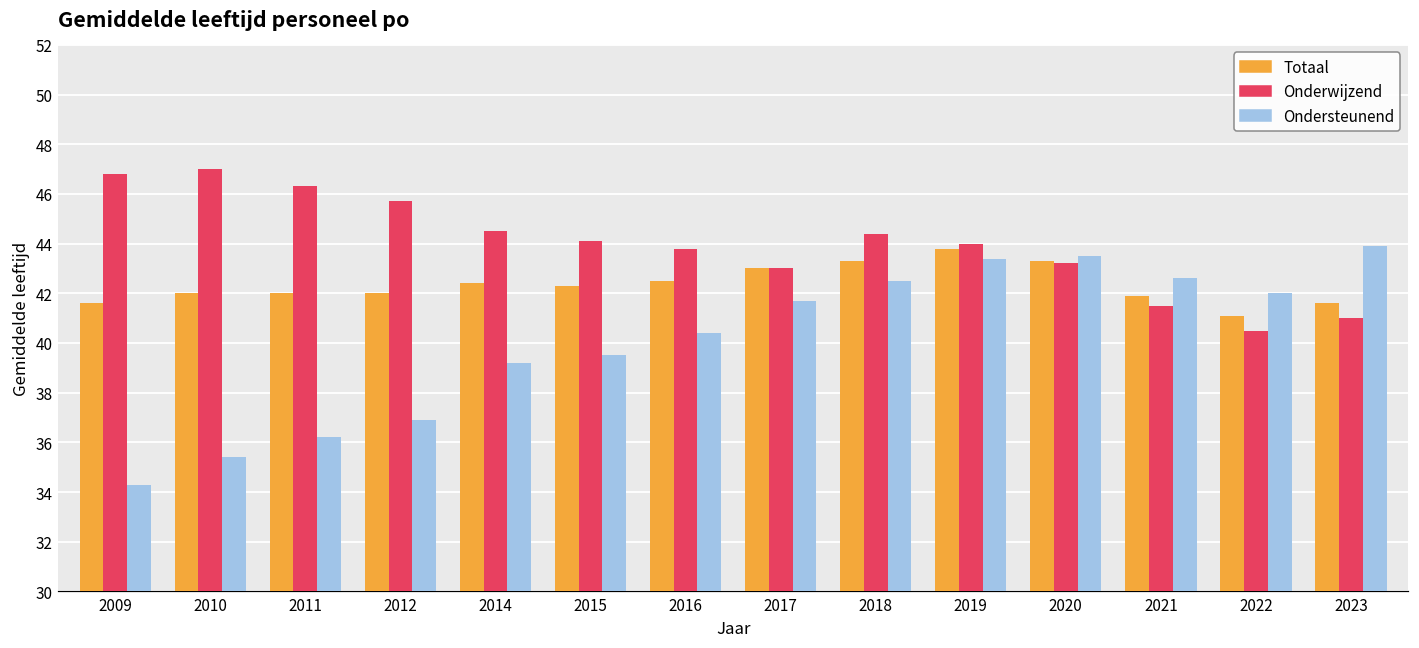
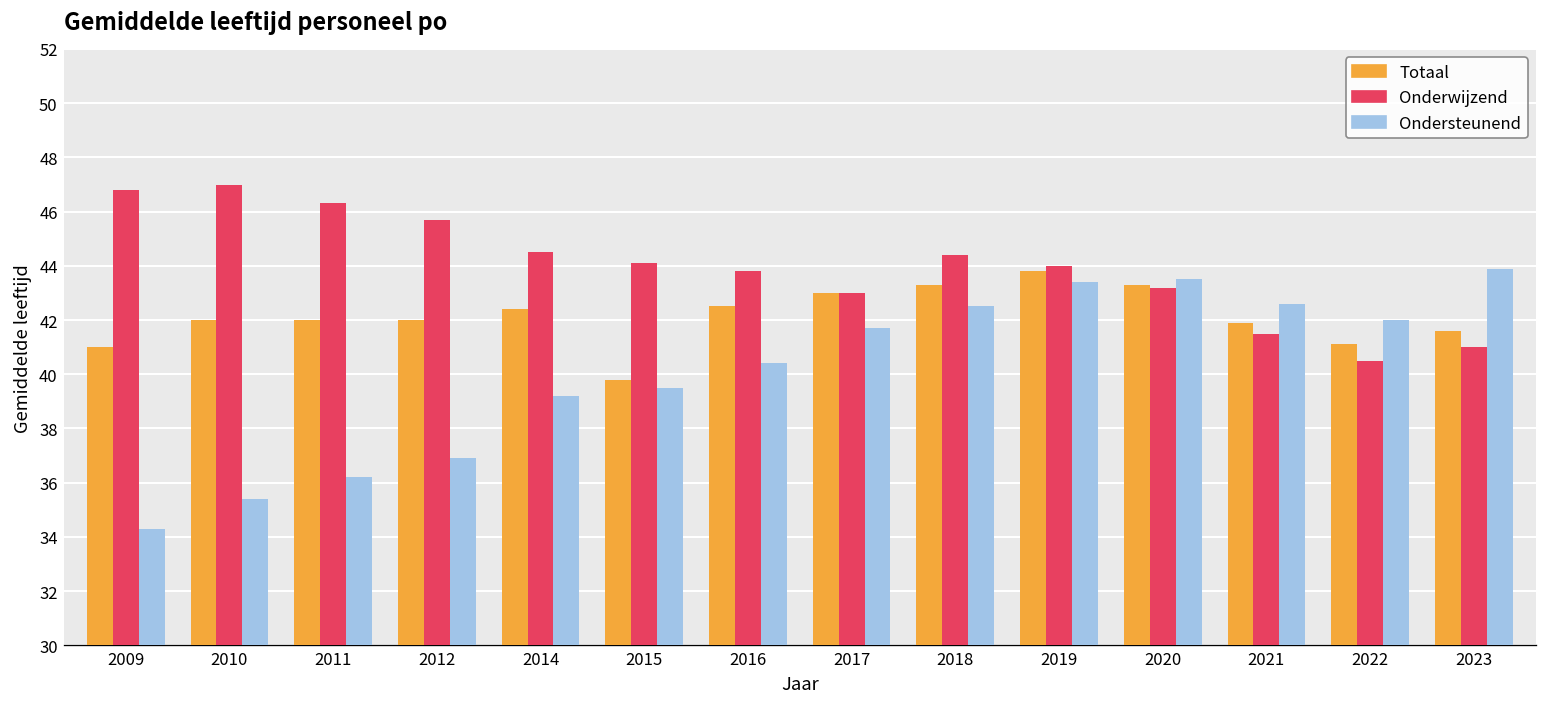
  {
    "Totaal": {
-     "2009": 41.6,
+     "2009": 41.0,
      "2010": 42.0,
      "2011": 42.0,
      "2012": 42.0,
      "2014": 42.4,
-     "2015": 42.3,
+     "2015": 39.8,
      "2016": 42.5,
      "2017": 43.0,
      "2018": 43.3,
      "2019": 43.8,
      "2020": 43.3,
      "2021": 41.9,
      "2022": 41.1,
      "2023": 41.6
    },
    "Onderwijzend": {
      "2009": 46.8,
      "2010": 47.0,
      "2011": 46.3,
      "2012": 45.7,
      "2014": 44.5,
      "2015": 44.1,
      "2016": 43.8,
      "2017": 43.0,
      "2018": 44.4,
      "2019": 44.0,
      "2020": 43.2,
      "2021": 41.5,
      "2022": 40.5,
      "2023": 41.0
    },
    "Ondersteunend": {
      "2009": 34.3,
      "2010": 35.4,
      "2011": 36.2,
      "2012": 36.9,
      "2014": 39.2,
      "2015": 39.5,
      "2016": 40.4,
      "2017": 41.7,
      "2018": 42.5,
      "2019": 43.4,
      "2020": 43.5,
      "2021": 42.6,
      "2022": 42.0,
      "2023": 43.9
    }
  }
